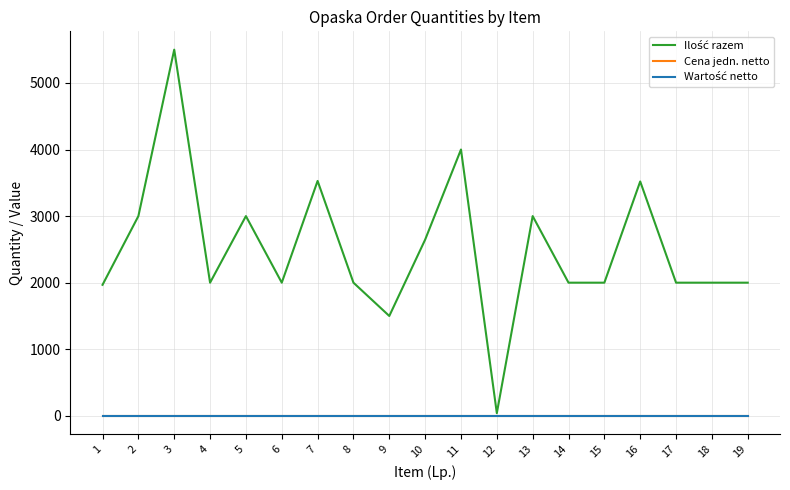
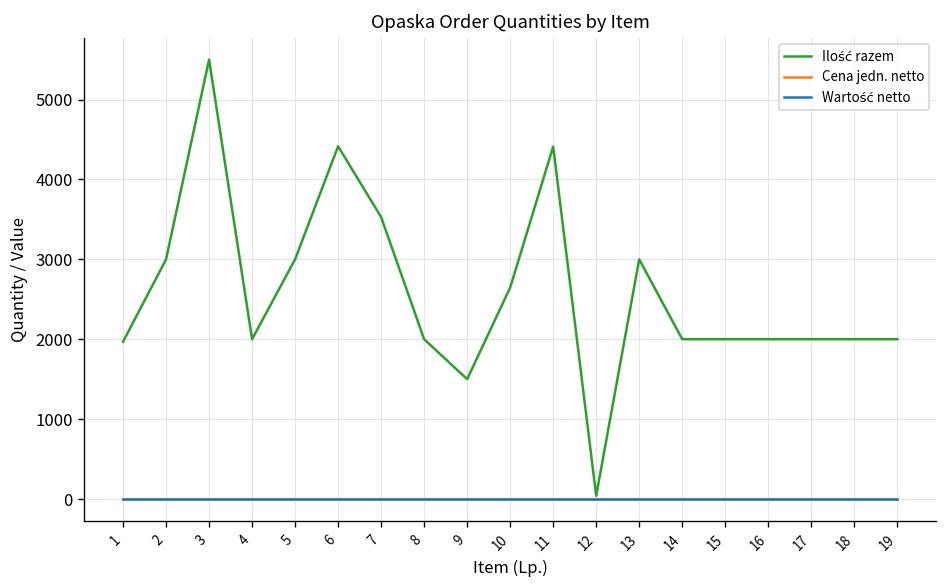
  {
    "Ilość razem": {
      "1": 2000,
      "2": 3000,
      "3": 5500,
      "4": 2000,
      "5": 3000,
-     "6": 2000,
+     "6": 4400,
      "7": 3500,
      "8": 2000,
      "9": 1500,
      "10": 2600,
-     "11": 4000,
+     "11": 4400,
      "12": 0,
      "13": 3000,
      "14": 2000,
      "15": 2000,
-     "16": 3500,
+     "16": 2000,
      "17": 2000,
      "18": 2000,
      "19": 2000
    },
    "Wartość netto": {
      "1": 0,
      "2": 0,
      "3": 0,
      "4": 0,
      "5": 0,
      "6": 0,
      "7": 0,
      "8": 0,
      "9": 0,
      "10": 0,
      "11": 0,
      "12": 0,
      "13": 0,
      "14": 0,
      "15": 0,
      "16": 0,
      "17": 0,
      "18": 0,
      "19": 0
    }
  }
